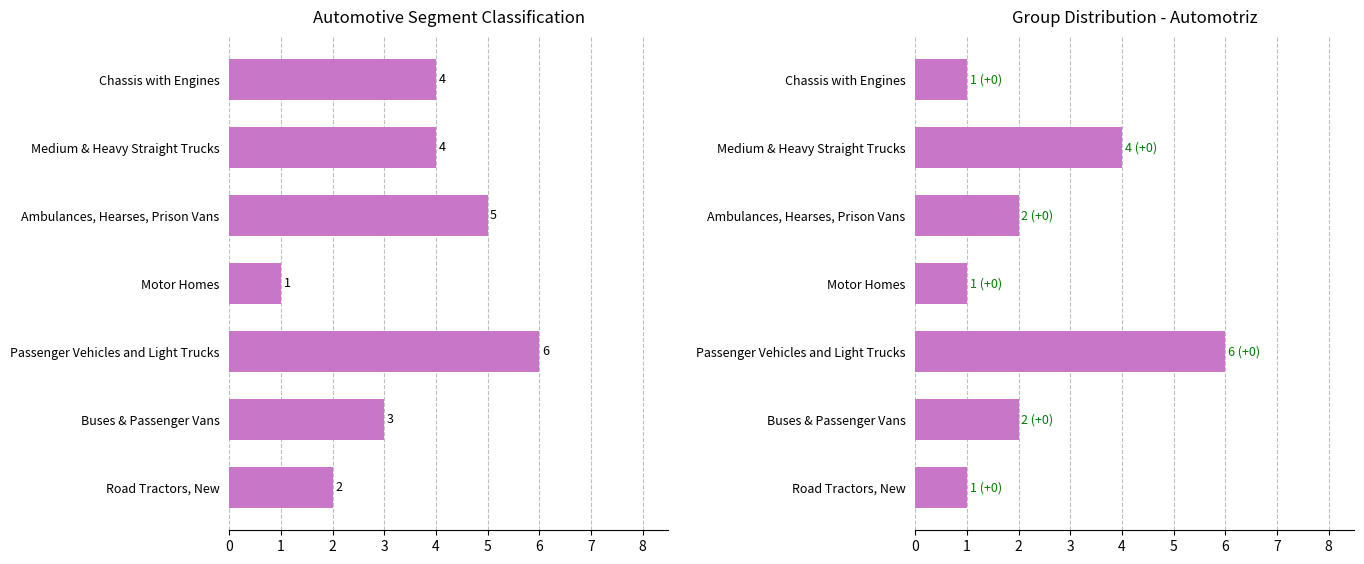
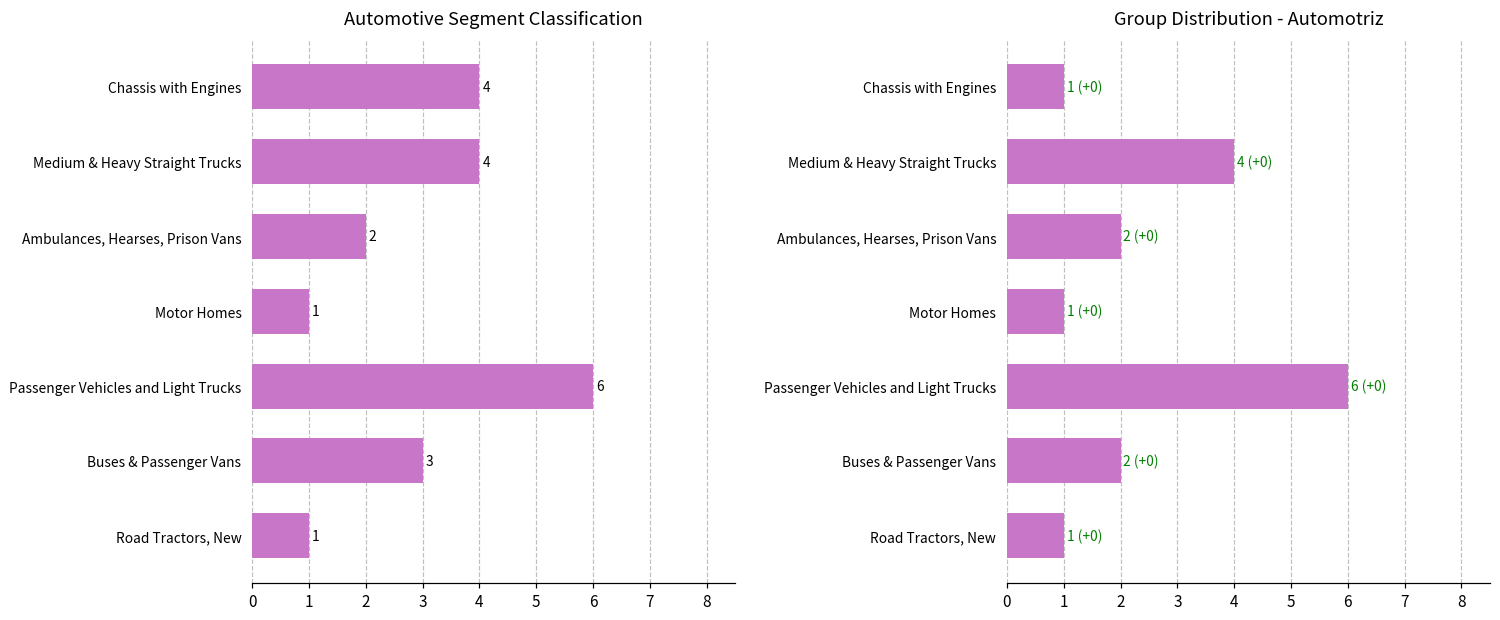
  {
    "Automotive Segment Classification": {
      "Chassis with Engines": 4,
      "Medium & Heavy Straight Trucks": 4,
-     "Ambulances, Hearses, Prison Vans": 5,
+     "Ambulances, Hearses, Prison Vans": 2,
      "Motor Homes": 1,
      "Passenger Vehicles and Light Trucks": 6,
      "Buses & Passenger Vans": 3,
-     "Road Tractors, New": 2
+     "Road Tractors, New": 1
    },
    "Group Distribution - Automotriz": {
      "Chassis with Engines": 1,
      "Medium & Heavy Straight Trucks": 4,
      "Ambulances, Hearses, Prison Vans": 2,
      "Motor Homes": 1,
      "Passenger Vehicles and Light Trucks": 6,
      "Buses & Passenger Vans": 2,
      "Road Tractors, New": 1
    }
  }
